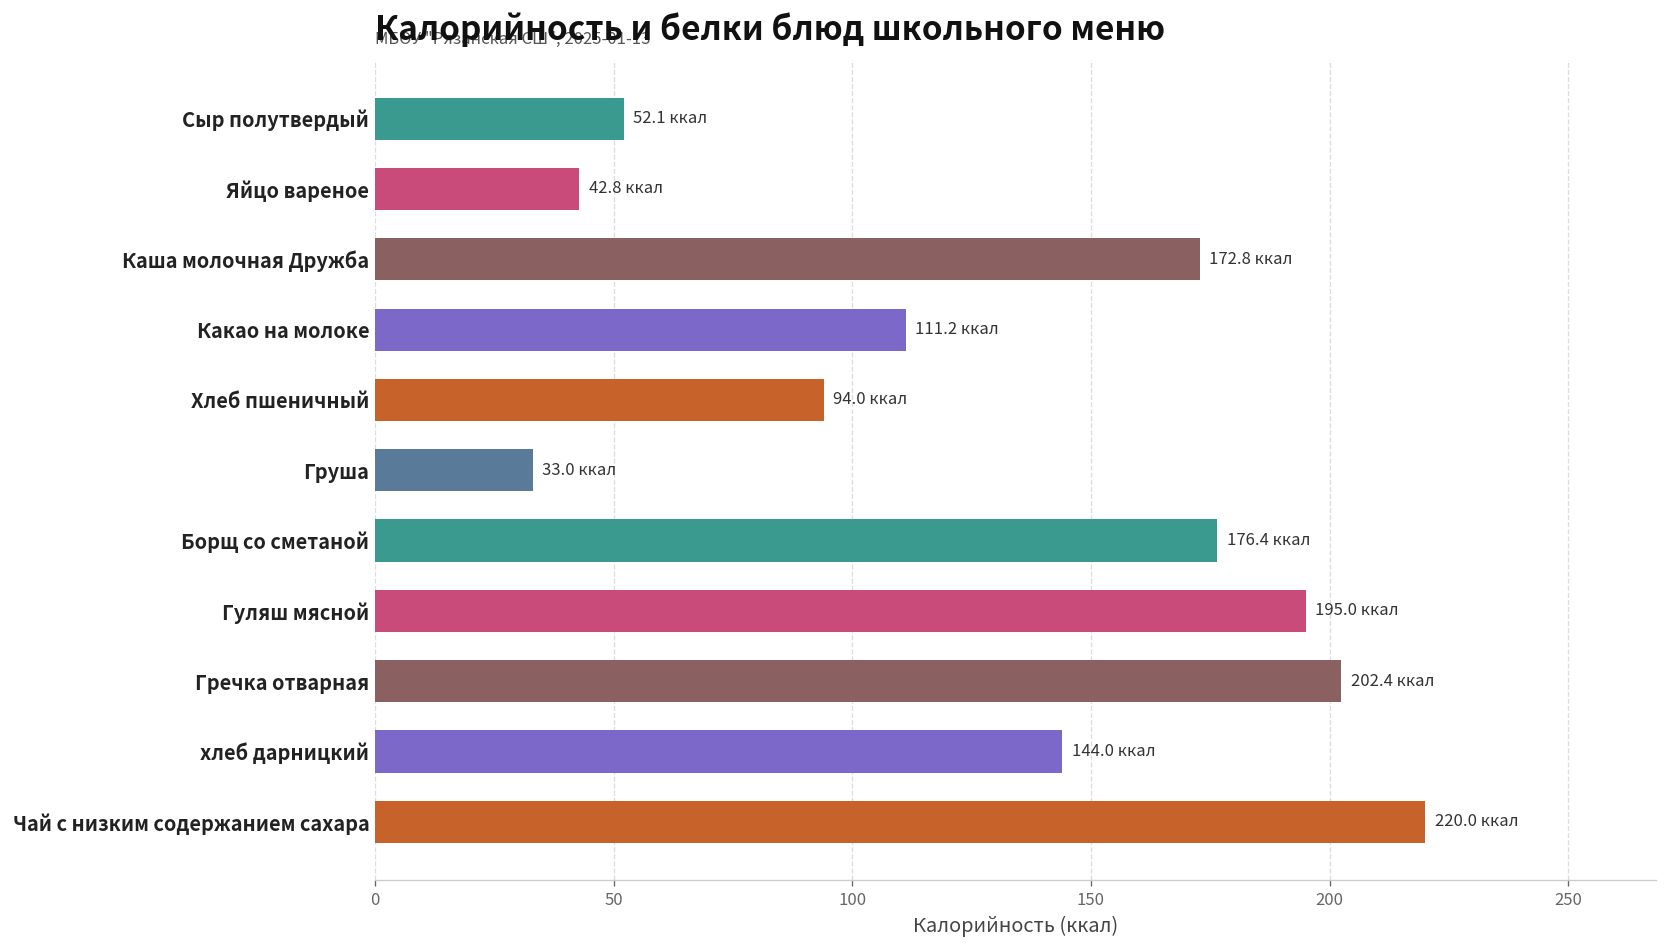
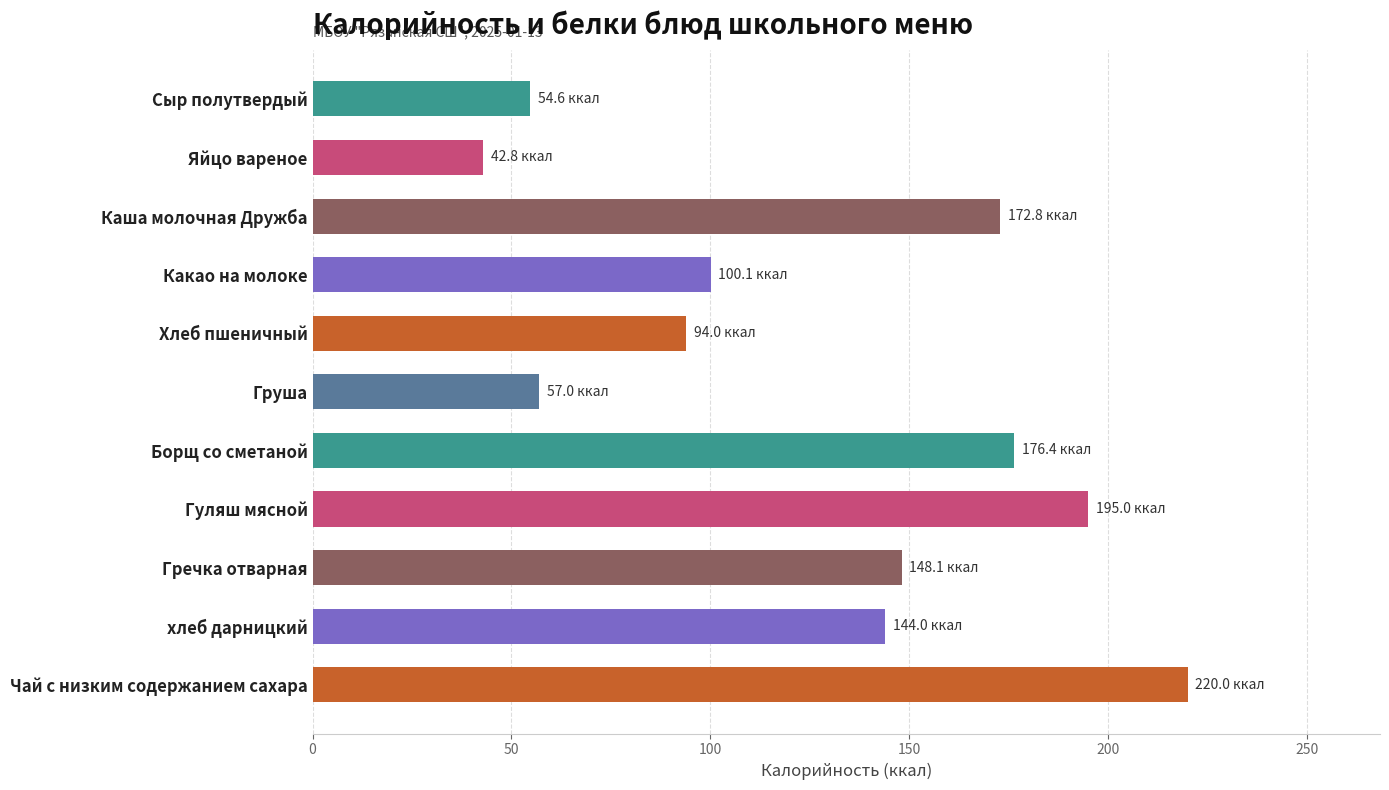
  {
-   "Сыр полутвердый": 52.1,
+   "Сыр полутвердый": 54.6,
    "Яйцо вареное": 42.8,
    "Каша молочная Дружба": 172.8,
-   "Какао на молоке": 111.2,
+   "Какао на молоке": 100.1,
    "Хлеб пшеничный": 94.0,
-   "Груша": 33.0,
+   "Груша": 57.0,
    "Борщ со сметаной": 176.4,
    "Гуляш мясной": 195.0,
-   "Гречка отварная": 202.4,
+   "Гречка отварная": 148.1,
    "хлеб дарницкий": 144.0,
    "Чай с низким содержанием сахара": 220.0
  }
